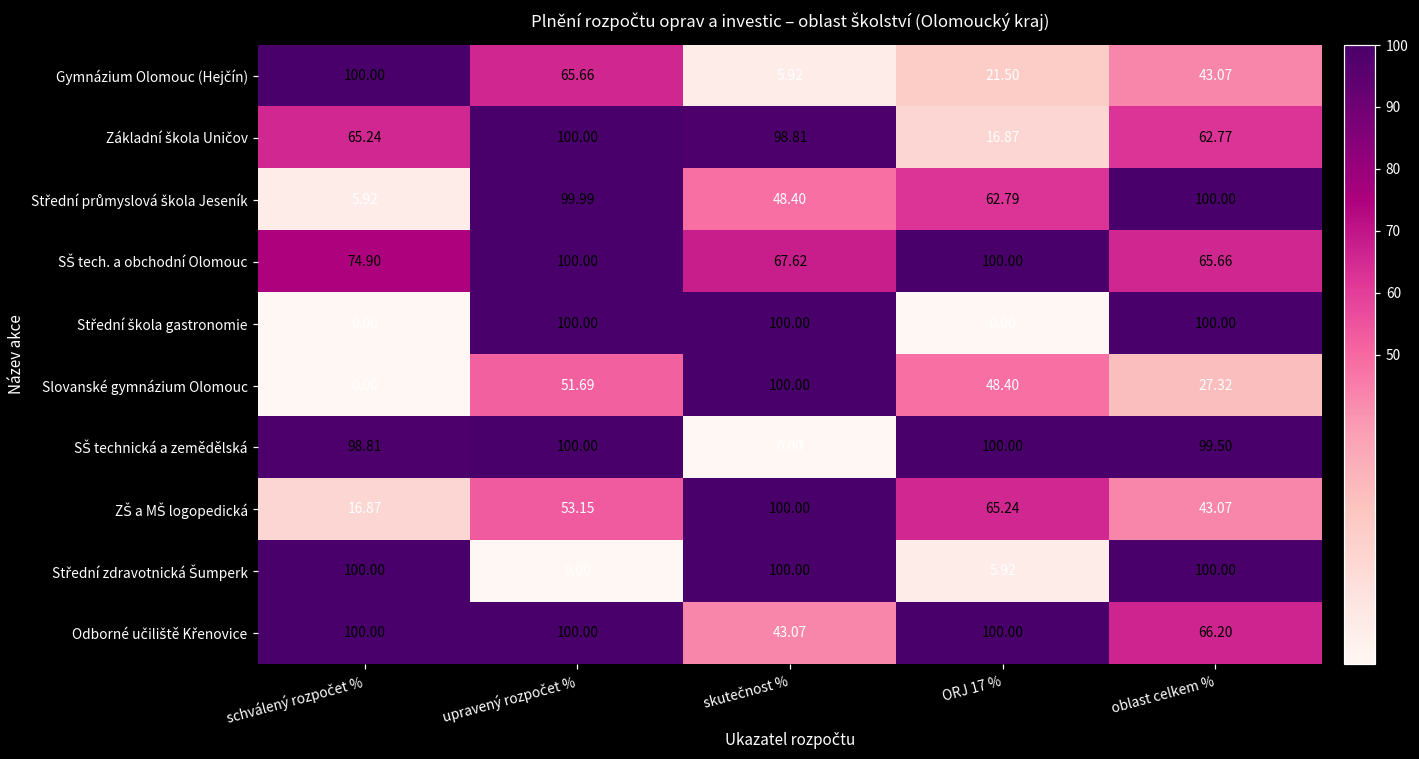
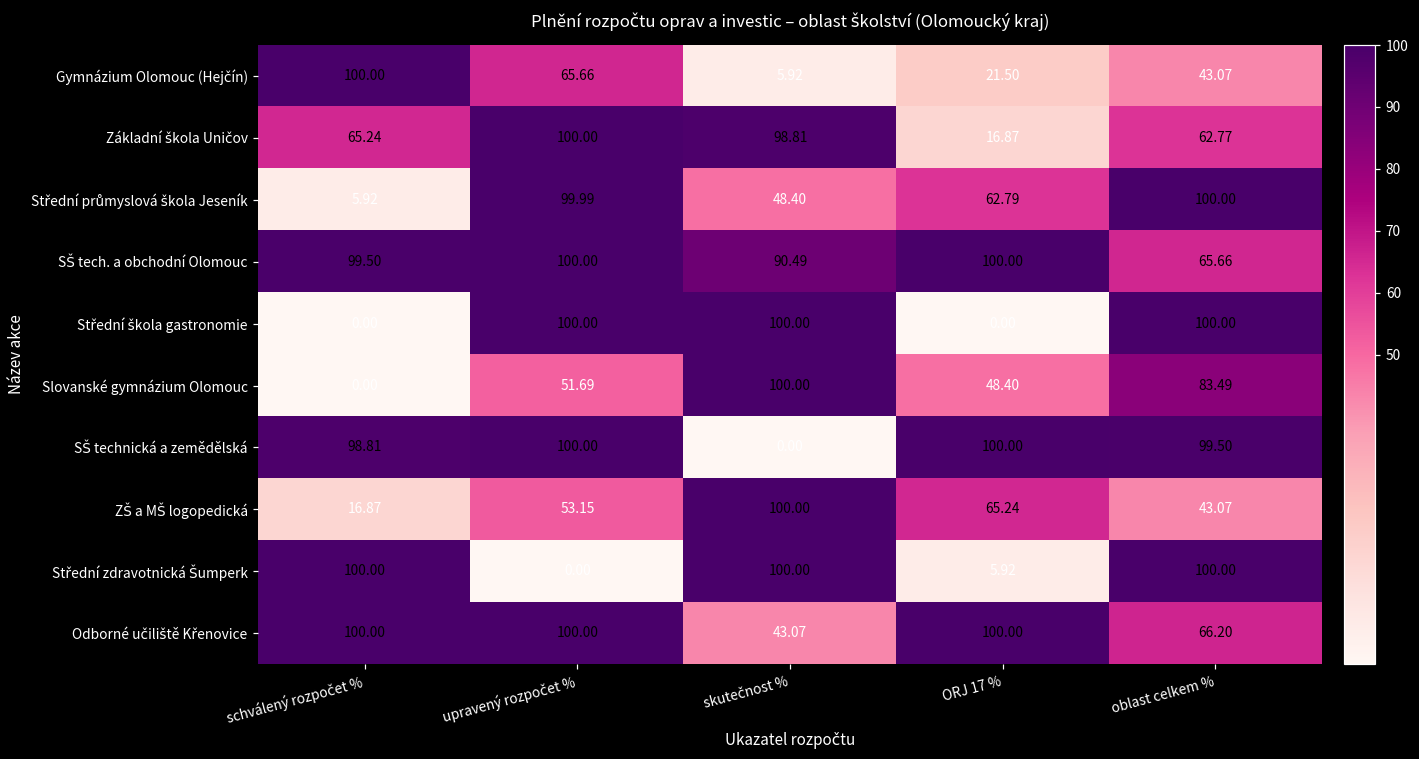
  {
    "Gymnázium Olomouc (Hejčín)": {
      "schválený rozpočet %": 100.00,
      "upravený rozpočet %": 65.66,
      "ORJ 17 %": 21.50,
      "oblast celkem %": 43.07
    },
    "Základní škola Uničov": {
      "schválený rozpočet %": 65.24,
      "upravený rozpočet %": 100.00,
      "skutečnost %": 98.81,
      "oblast celkem %": 62.77
    },
    "Střední průmyslová škola Jeseník": {
      "upravený rozpočet %": 99.99,
      "skutečnost %": 48.40,
      "ORJ 17 %": 62.79,
      "oblast celkem %": 100.00
    },
    "SŠ tech. a obchodní Olomouc": {
-     "schválený rozpočet %": 74.90,
+     "schválený rozpočet %": 99.50,
      "upravený rozpočet %": 100.00,
-     "skutečnost %": 67.62,
+     "skutečnost %": 90.49,
      "ORJ 17 %": 100.00,
      "oblast celkem %": 65.66
    },
    "Střední škola gastronomie": {
      "upravený rozpočet %": 100.00,
      "skutečnost %": 100.00,
      "oblast celkem %": 100.00
    },
    "Slovanské gymnázium Olomouc": {
      "upravený rozpočet %": 51.69,
      "skutečnost %": 100.00,
      "ORJ 17 %": 48.40,
-     "oblast celkem %": 27.32
+     "oblast celkem %": 83.49
    },
    "SŠ technická a zemědělská": {
      "schválený rozpočet %": 98.81,
      "upravený rozpočet %": 100.00,
      "ORJ 17 %": 100.00,
      "oblast celkem %": 99.50
    },
    "ZŠ a MŠ logopedická": {
      "upravený rozpočet %": 53.15,
      "skutečnost %": 100.00,
      "ORJ 17 %": 65.24,
      "oblast celkem %": 43.07
    },
    "Střední zdravotnická Šumperk": {
      "schválený rozpočet %": 100.00,
      "skutečnost %": 100.00,
      "oblast celkem %": 100.00
    },
    "Odborné učiliště Křenovice": {
      "schválený rozpočet %": 100.00,
      "upravený rozpočet %": 100.00,
      "skutečnost %": 43.07,
      "ORJ 17 %": 100.00,
      "oblast celkem %": 66.20
    }
  }
